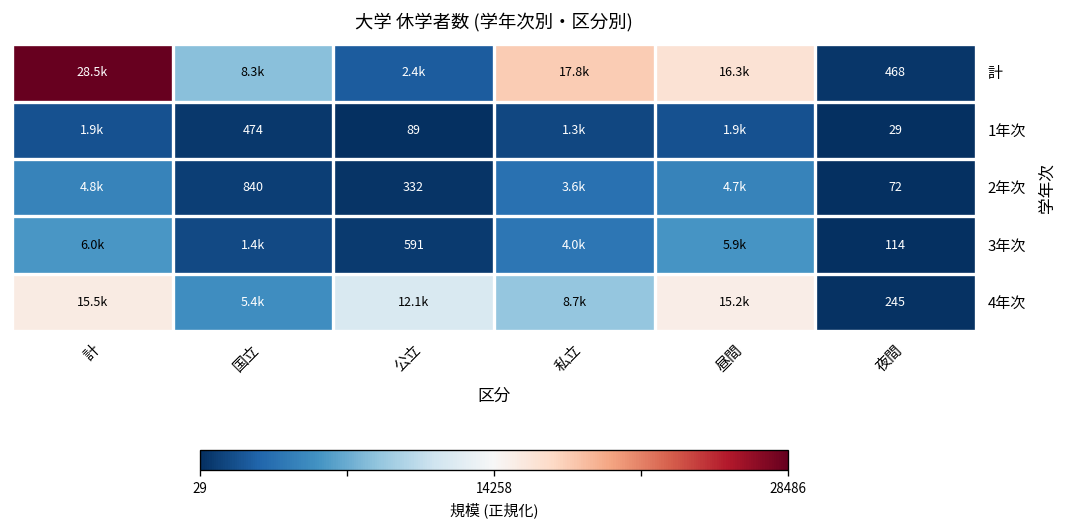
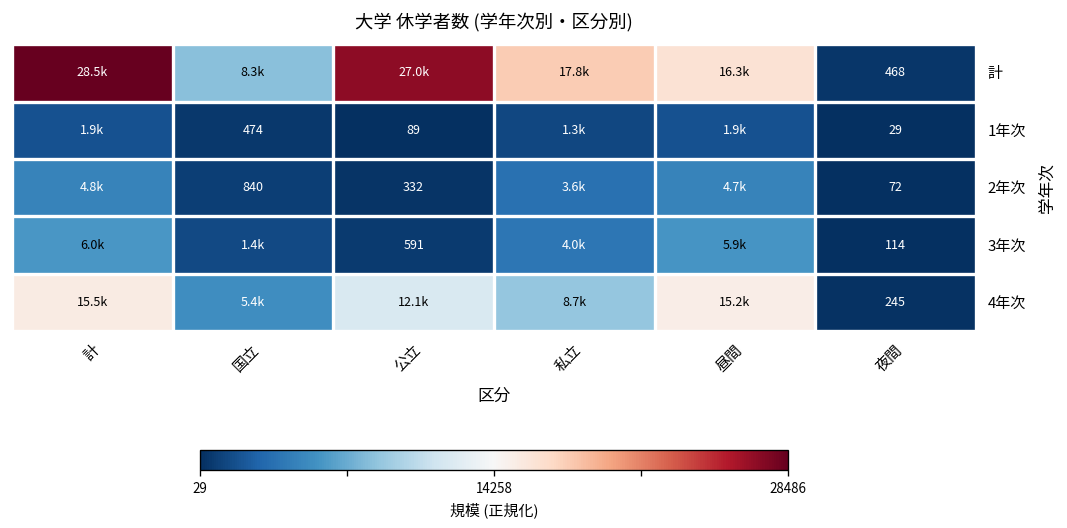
  {
    "計": {
      "計": "28.5k",
      "国立": "8.3k",
-     "公立": "2.4k",
+     "公立": "27.0k",
      "私立": "17.8k",
      "昼間": "16.3k",
      "夜間": "468"
    },
    "1年次": {
      "計": "1.9k",
      "国立": "474",
      "公立": "89",
      "私立": "1.3k",
      "昼間": "1.9k",
      "夜間": "29"
    },
    "2年次": {
      "計": "4.8k",
      "国立": "840",
      "公立": "332",
      "私立": "3.6k",
      "昼間": "4.7k",
      "夜間": "72"
    },
    "3年次": {
      "計": "6.0k",
      "国立": "1.4k",
      "公立": "591",
      "私立": "4.0k",
      "昼間": "5.9k",
      "夜間": "114"
    },
    "4年次": {
      "計": "15.5k",
      "国立": "5.4k",
      "公立": "12.1k",
      "私立": "8.7k",
      "昼間": "15.2k",
      "夜間": "245"
    }
  }
